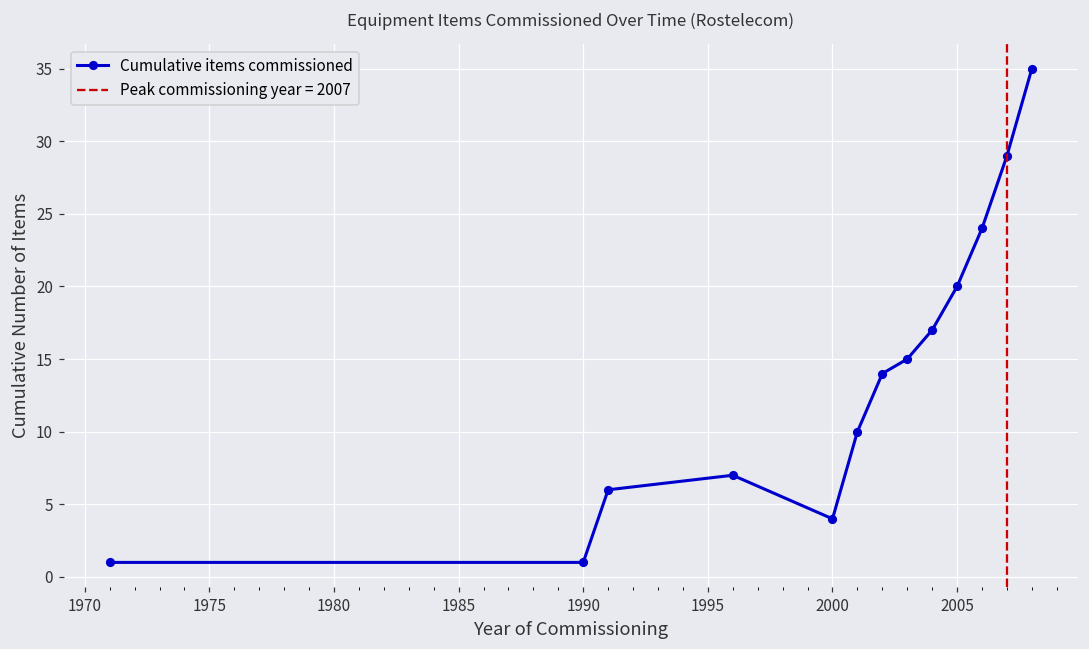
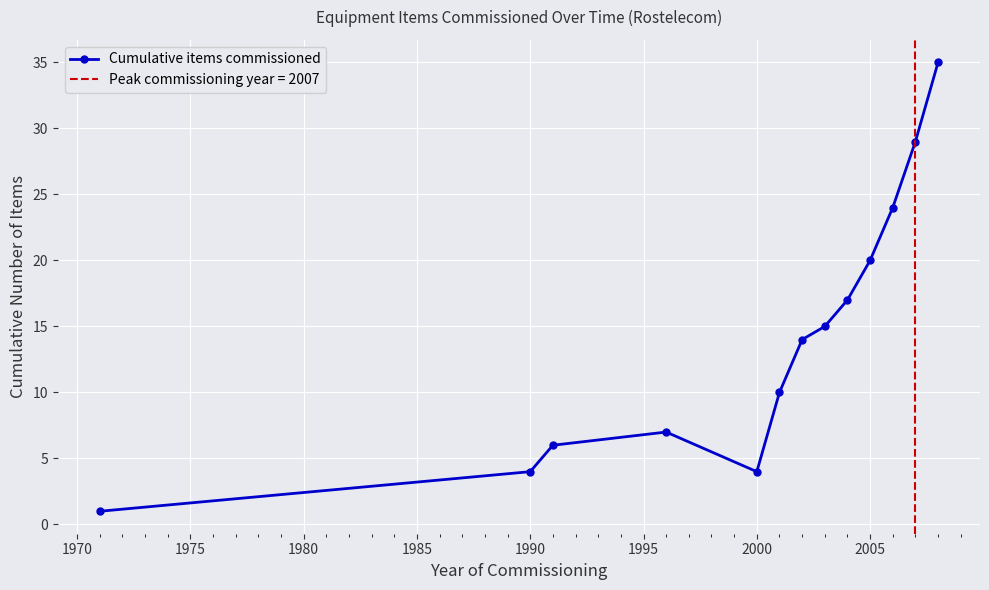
  {
-   "1990": 1,
+   "1990": 4,
    "2000": 4,
    "2005": 20
  }
